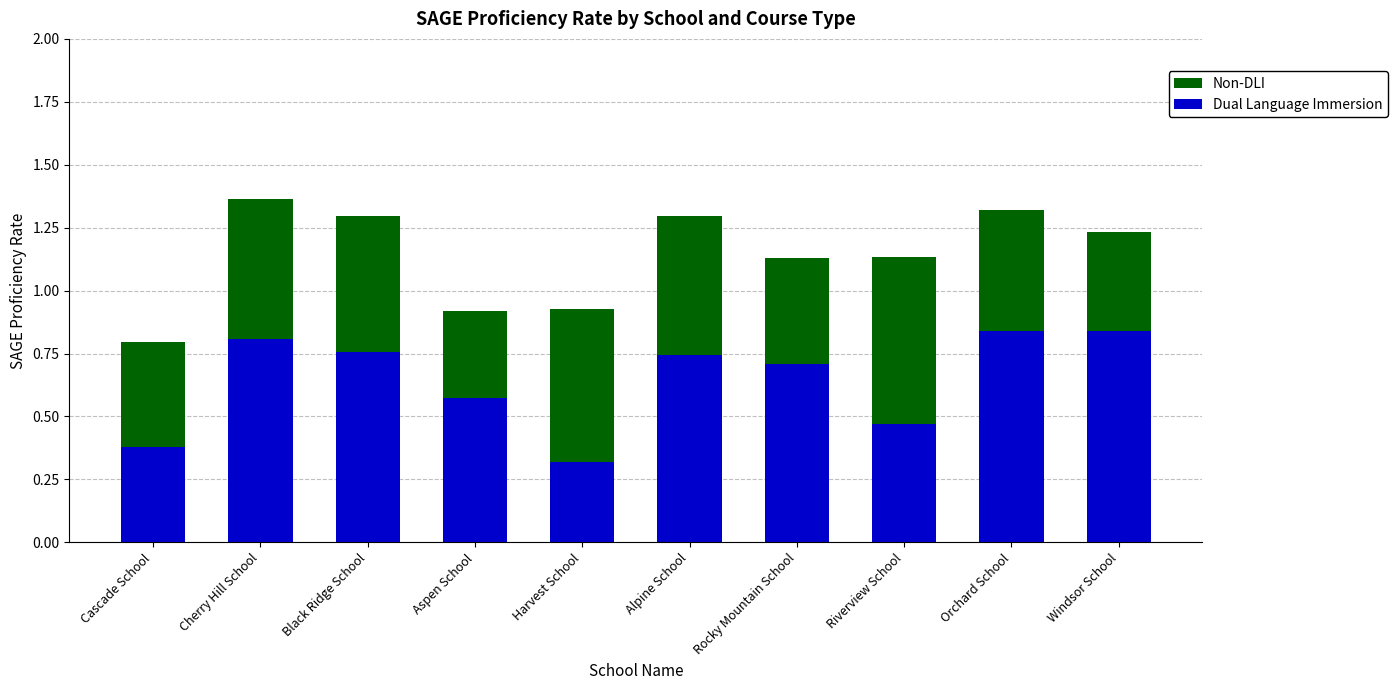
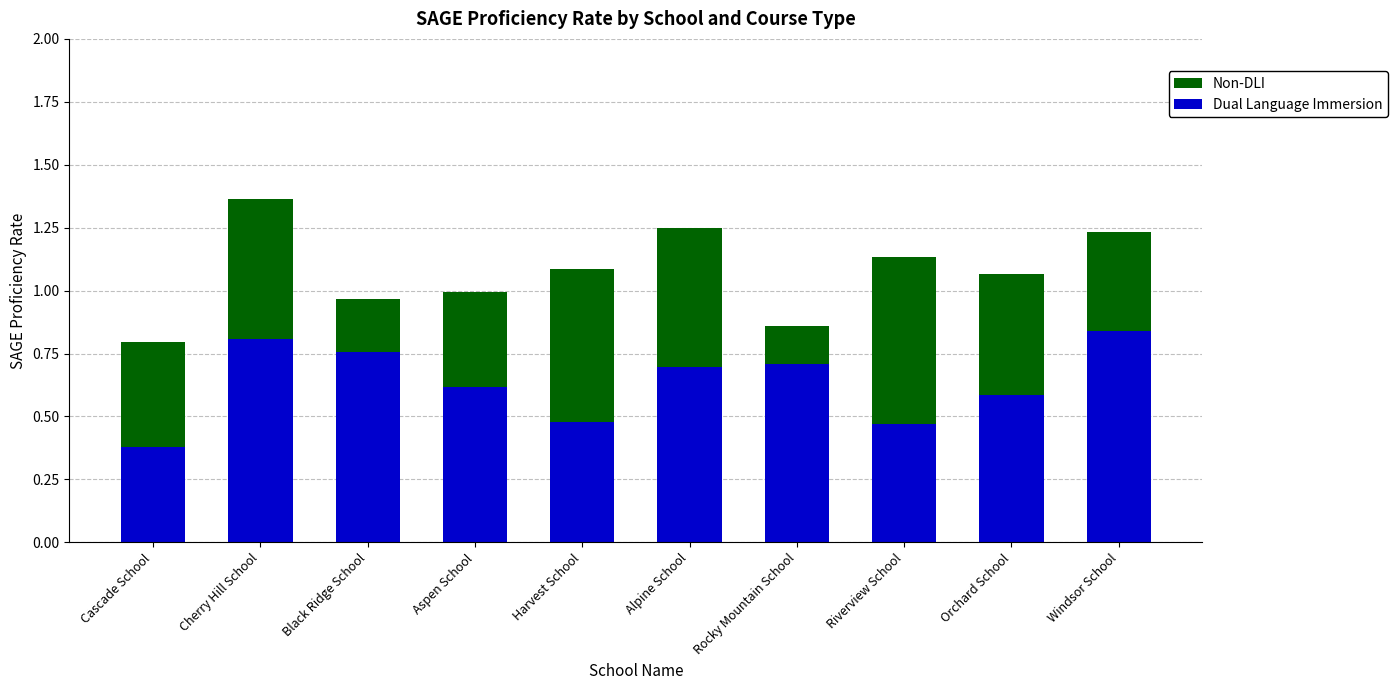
  {
    "Non-DLI": {
      "Cascade School": 0.41,
      "Cherry Hill School": 0.56,
-     "Black Ridge School": 0.54,
-     "Aspen School": 0.35,
+     "Black Ridge School": 0.21,
+     "Aspen School": 0.38,
      "Harvest School": 0.61,
      "Alpine School": 0.55,
-     "Rocky Mountain School": 0.42,
+     "Rocky Mountain School": 0.15,
      "Riverview School": 0.66,
      "Orchard School": 0.48,
      "Windsor School": 0.39
    },
    "Dual Language Immersion": {
      "Cascade School": 0.38,
      "Cherry Hill School": 0.81,
      "Black Ridge School": 0.76,
-     "Aspen School": 0.57,
-     "Harvest School": 0.32,
-     "Alpine School": 0.74,
+     "Aspen School": 0.62,
+     "Harvest School": 0.48,
+     "Alpine School": 0.69,
      "Rocky Mountain School": 0.71,
      "Riverview School": 0.47,
-     "Orchard School": 0.84,
+     "Orchard School": 0.59,
      "Windsor School": 0.84
    }
  }
